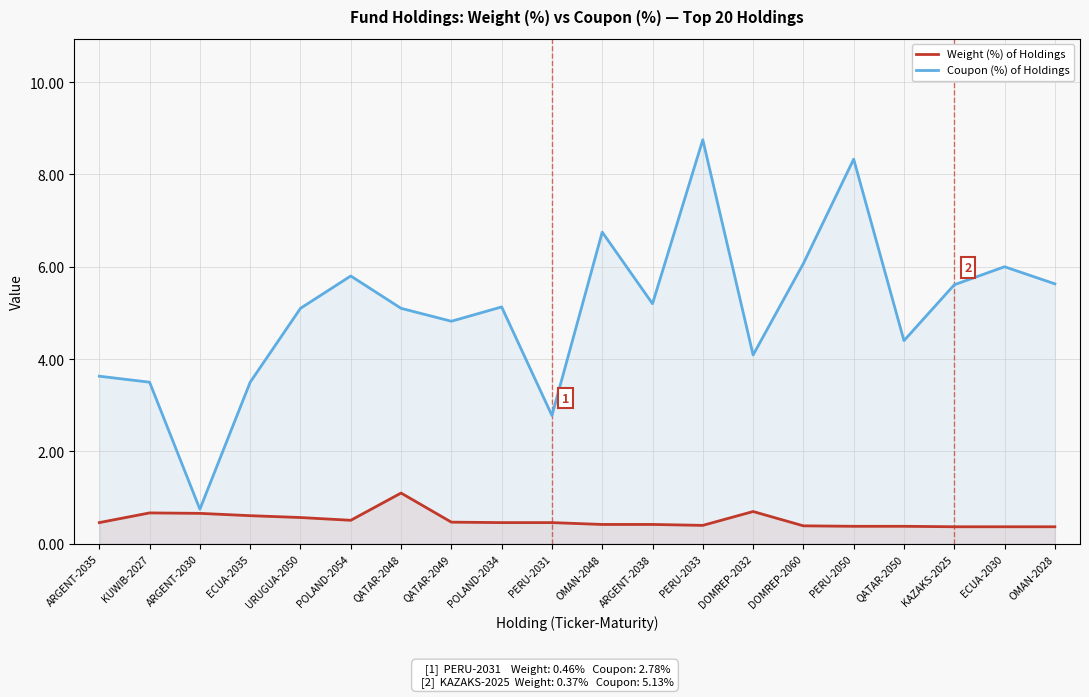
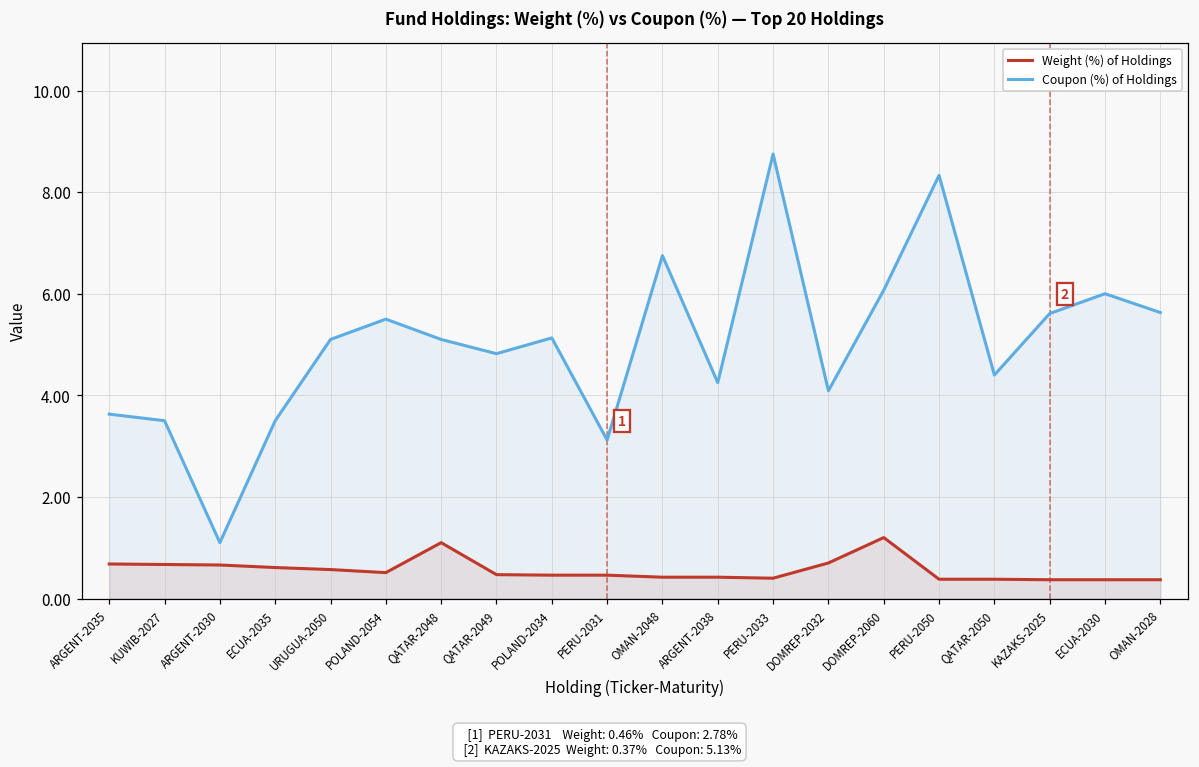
  {
    "Weight (%) of Holdings": {
-     "ARGENT-2035": 0.5,
+     "ARGENT-2035": 0.7,
      "KUWIB-2027": 0.7,
      "ARGENT-2030": 0.7,
      "ECUA-2035": 0.6,
      "URUGUA-2050": 0.6,
      "POLAND-2054": 0.5,
      "QATAR-2048": 1.1,
      "QATAR-2049": 0.5,
      "POLAND-2034": 0.5,
      "PERU-2031": 0.5,
      "OMAN-2048": 0.4,
      "ARGENT-2038": 0.4,
      "PERU-2033": 0.4,
      "DOMREP-2032": 0.7,
-     "DOMREP-2060": 0.4,
+     "DOMREP-2060": 1.2,
      "PERU-2050": 0.4,
      "QATAR-2050": 0.4,
      "KAZAKS-2025": 0.4,
      "ECUA-2030": 0.4,
      "OMAN-2028": 0.4
    },
    "Coupon (%) of Holdings": {
      "ARGENT-2035": 3.6,
      "KUWIB-2027": 3.5,
-     "ARGENT-2030": 0.8,
+     "ARGENT-2030": 1.1,
      "ECUA-2035": 3.5,
      "URUGUA-2050": 5.1,
-     "POLAND-2054": 5.8,
+     "POLAND-2054": 5.5,
      "QATAR-2048": 5.1,
      "QATAR-2049": 4.8,
      "POLAND-2034": 5.1,
-     "PERU-2031": 2.8,
+     "PERU-2031": 3.1,
      "OMAN-2048": 6.8,
-     "ARGENT-2038": 5.2,
+     "ARGENT-2038": 4.3,
      "PERU-2033": 8.8,
      "DOMREP-2032": 4.1,
      "DOMREP-2060": 6.1,
      "PERU-2050": 8.3,
      "QATAR-2050": 4.4,
      "ECUA-2030": 6.0,
      "OMAN-2028": 5.6
    }
  }
